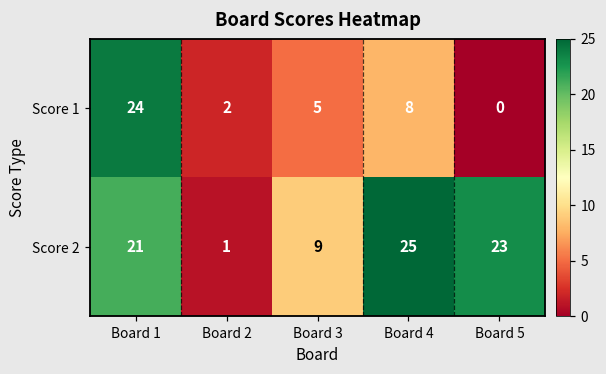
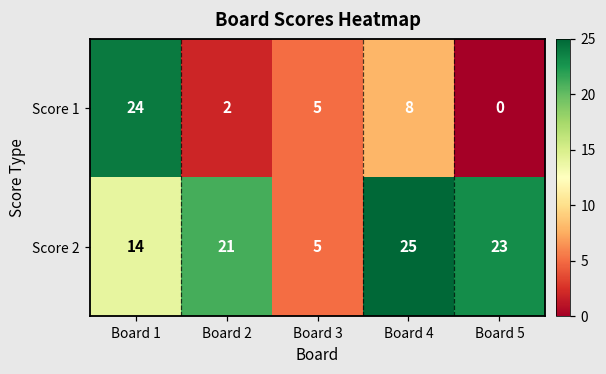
  {
    "Score 1": {
      "Board 1": 24,
      "Board 2": 2,
      "Board 3": 5,
      "Board 4": 8,
      "Board 5": 0
    },
    "Score 2": {
-     "Board 1": 21,
-     "Board 2": 1,
-     "Board 3": 9,
+     "Board 1": 14,
+     "Board 2": 21,
+     "Board 3": 5,
      "Board 4": 25,
      "Board 5": 23
    }
  }
